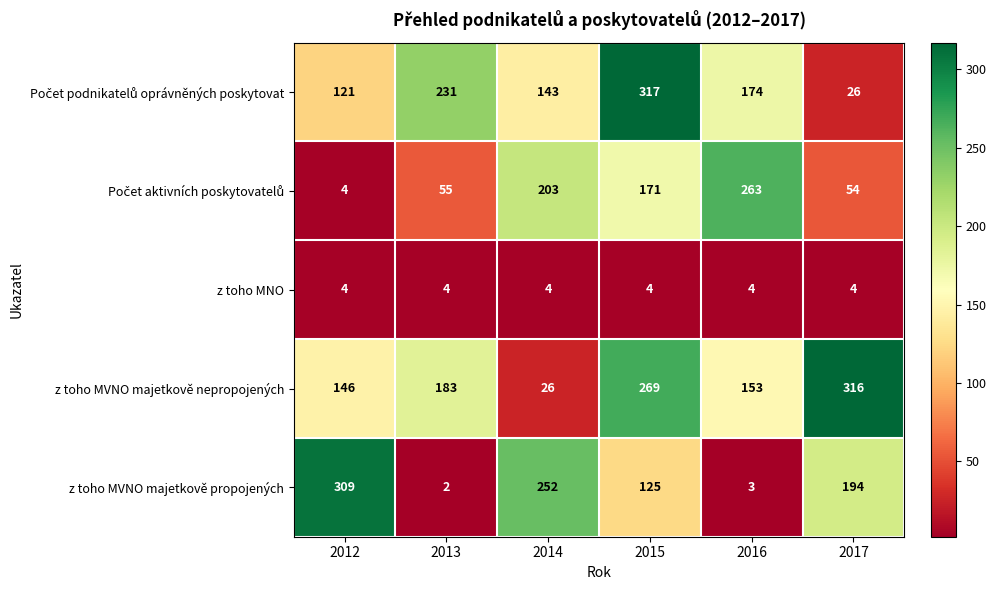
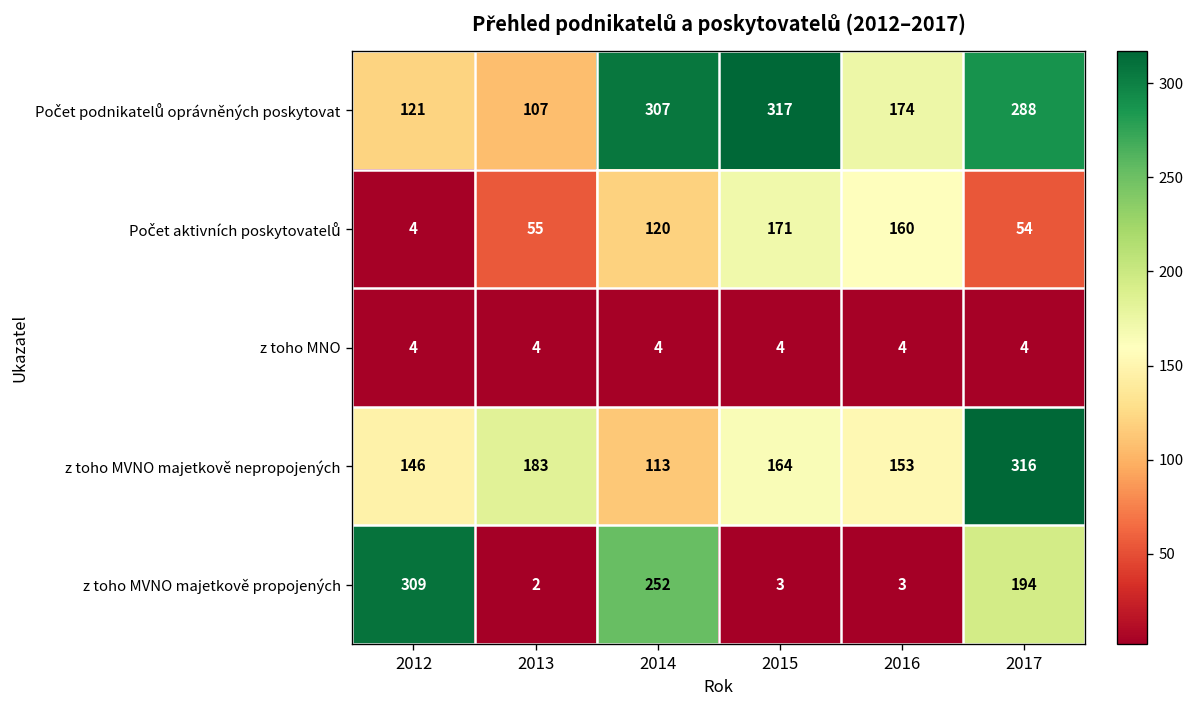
  {
    "Počet podnikatelů oprávněných poskytovat": {
      "2012": 121,
-     "2013": 231,
-     "2014": 143,
+     "2013": 107,
+     "2014": 307,
      "2015": 317,
      "2016": 174,
-     "2017": 26
+     "2017": 288
    },
    "Počet aktivních poskytovatelů": {
      "2012": 4,
      "2013": 55,
-     "2014": 203,
+     "2014": 120,
      "2015": 171,
-     "2016": 263,
+     "2016": 160,
      "2017": 54
    },
    "z toho MNO": {
      "2012": 4,
      "2013": 4,
      "2014": 4,
      "2015": 4,
      "2016": 4,
      "2017": 4
    },
    "z toho MVNO majetkově nepropojených": {
      "2012": 146,
      "2013": 183,
-     "2014": 26,
-     "2015": 269,
+     "2014": 113,
+     "2015": 164,
      "2016": 153,
      "2017": 316
    },
    "z toho MVNO majetkově propojených": {
      "2012": 309,
      "2013": 2,
      "2014": 252,
-     "2015": 125,
+     "2015": 3,
      "2016": 3,
      "2017": 194
    }
  }
